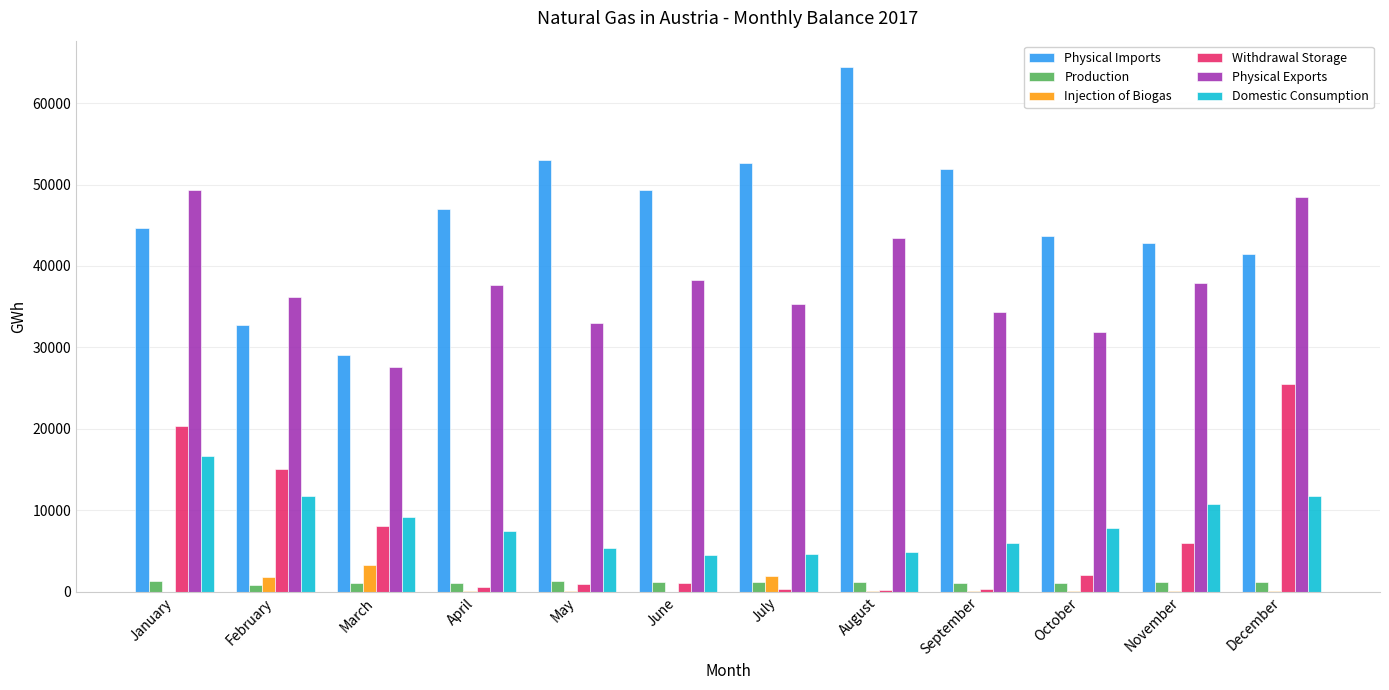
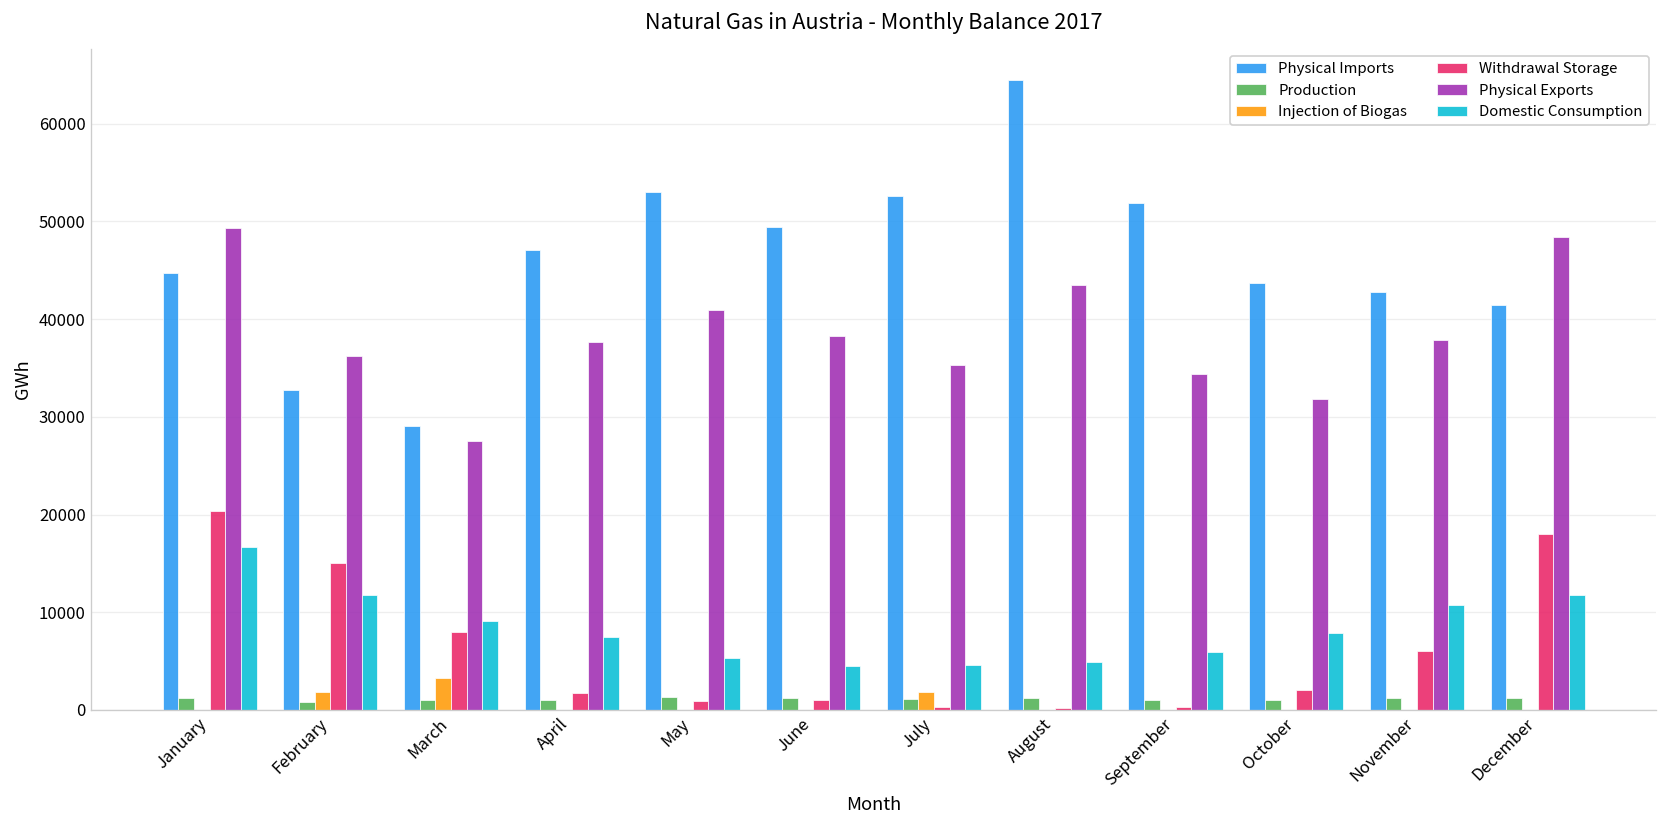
  {
    "Production": {
      "January": 1000,
      "February": 1000,
      "March": 1000,
      "April": 1000,
      "May": 1000,
      "June": 1000,
      "July": 1000,
      "August": 1000,
      "September": 1000,
      "October": 1000,
      "November": 1000,
      "December": 1000
    },
    "Injection of Biogas": {
      "February": 2000,
      "March": 3000,
      "July": 2000
    },
    "Withdrawal Storage": {
      "January": 20000,
      "February": 15000,
      "March": 8000,
-     "April": 1000,
+     "April": 2000,
      "May": 1000,
      "June": 1000,
      "July": 0,
      "October": 2000,
      "November": 6000,
-     "December": 26000
+     "December": 18000
    },
    "Physical Exports": {
      "January": 49000,
      "February": 36000,
      "March": 28000,
      "April": 38000,
-     "May": 33000,
+     "May": 41000,
      "June": 38000,
      "July": 35000,
      "August": 43000,
      "September": 34000,
      "October": 32000,
      "November": 38000,
      "December": 48000
    }
  }
